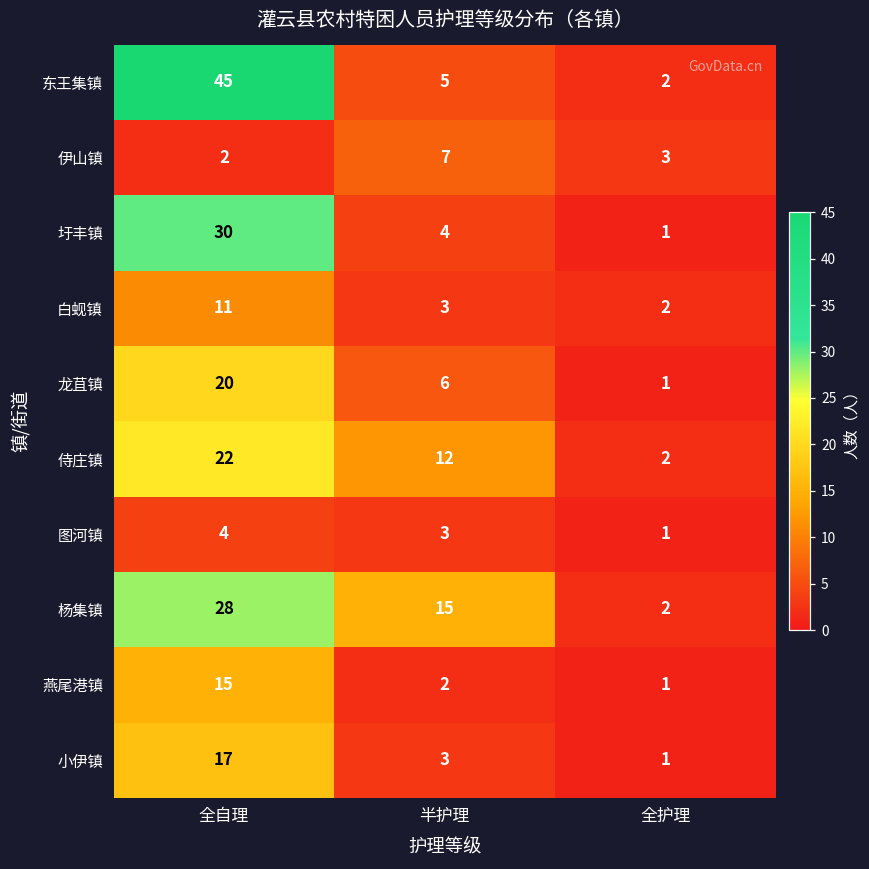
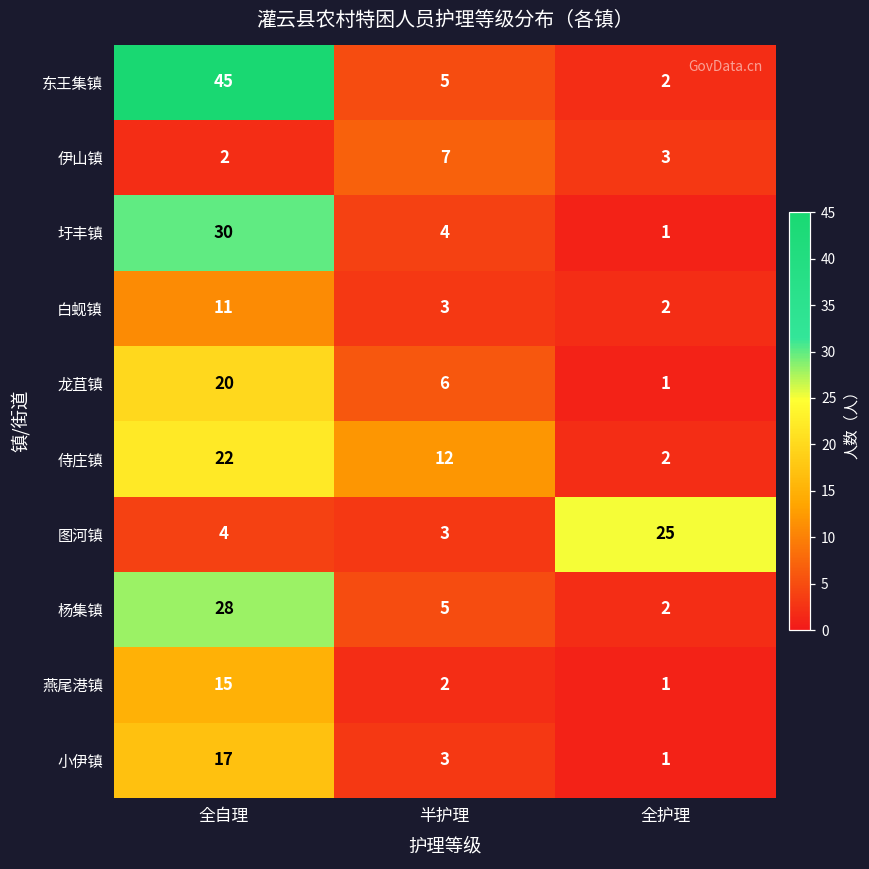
  {
    "东王集镇": {
      "全自理": 45,
      "半护理": 5
    },
    "伊山镇": {
      "全自理": 2,
      "半护理": 7,
      "全护理": 3
    },
    "圩丰镇": {
      "全自理": 30,
      "半护理": 4,
      "全护理": 1
    },
    "白蚬镇": {
      "全自理": 11,
      "半护理": 3,
      "全护理": 2
    },
    "龙苴镇": {
      "全自理": 20,
      "半护理": 6,
      "全护理": 1
    },
    "侍庄镇": {
      "全自理": 22,
      "半护理": 12,
      "全护理": 2
    },
    "图河镇": {
      "全自理": 4,
      "半护理": 3,
-     "全护理": 1
+     "全护理": 25
    },
    "杨集镇": {
      "全自理": 28,
-     "半护理": 15,
+     "半护理": 5,
      "全护理": 2
    },
    "燕尾港镇": {
      "全自理": 15,
      "半护理": 2,
      "全护理": 1
    },
    "小伊镇": {
      "全自理": 17,
      "半护理": 3,
      "全护理": 1
    }
  }
